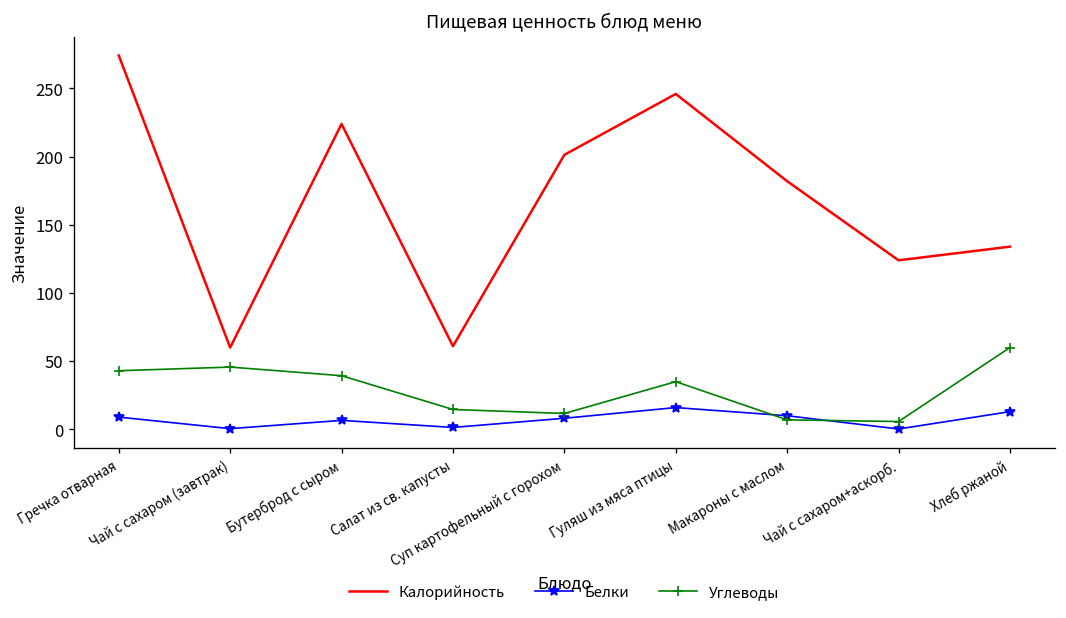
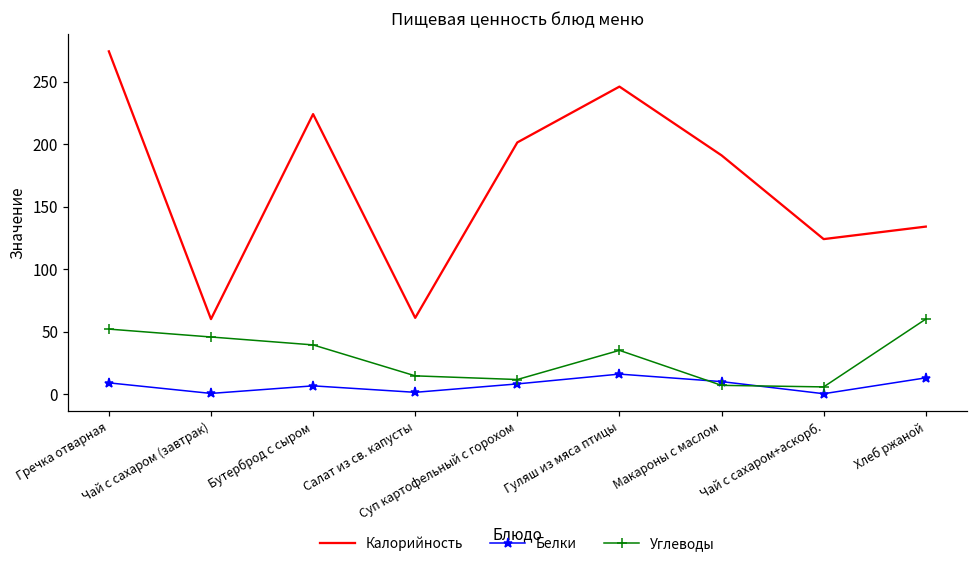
  {
    "Калорийность": {
      "Гречка отварная": 274,
      "Чай с сахаром (завтрак)": 60,
      "Бутерброд с сыром": 224,
      "Салат из св. капусты": 61,
      "Суп картофельный с горохом": 201,
      "Гуляш из мяса птицы": 246,
-     "Макароны с маслом": 182,
+     "Макароны с маслом": 191,
      "Чай с сахаром+аскорб.": 124,
      "Хлеб ржаной": 134
    },
    "Белки": {
      "Гречка отварная": 9,
      "Чай с сахаром (завтрак)": 1,
      "Бутерброд с сыром": 7,
      "Салат из св. капусты": 1,
      "Суп картофельный с горохом": 8,
      "Гуляш из мяса птицы": 16,
      "Макароны с маслом": 10,
      "Чай с сахаром+аскорб.": 0,
      "Хлеб ржаной": 13
    },
    "Углеводы": {
-     "Гречка отварная": 43,
+     "Гречка отварная": 52,
      "Чай с сахаром (завтрак)": 46,
      "Бутерброд с сыром": 39,
      "Салат из св. капусты": 15,
      "Суп картофельный с горохом": 12,
      "Гуляш из мяса птицы": 35,
      "Макароны с маслом": 7,
      "Чай с сахаром+аскорб.": 6,
      "Хлеб ржаной": 60
    }
  }
